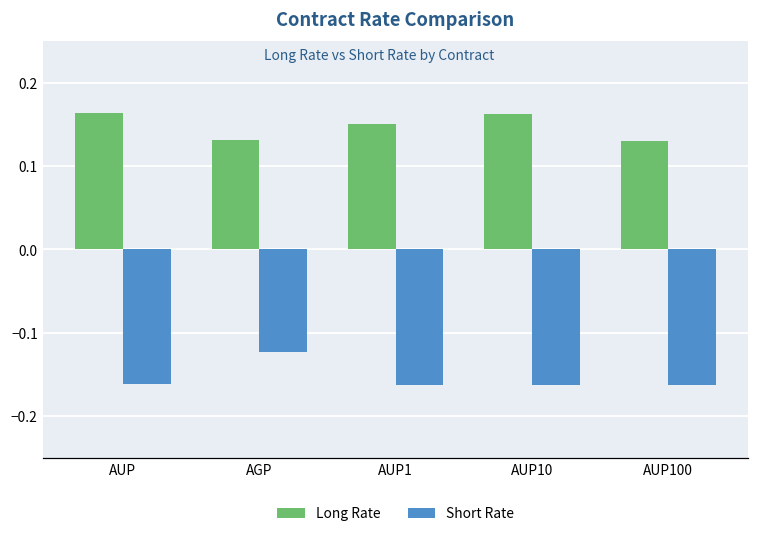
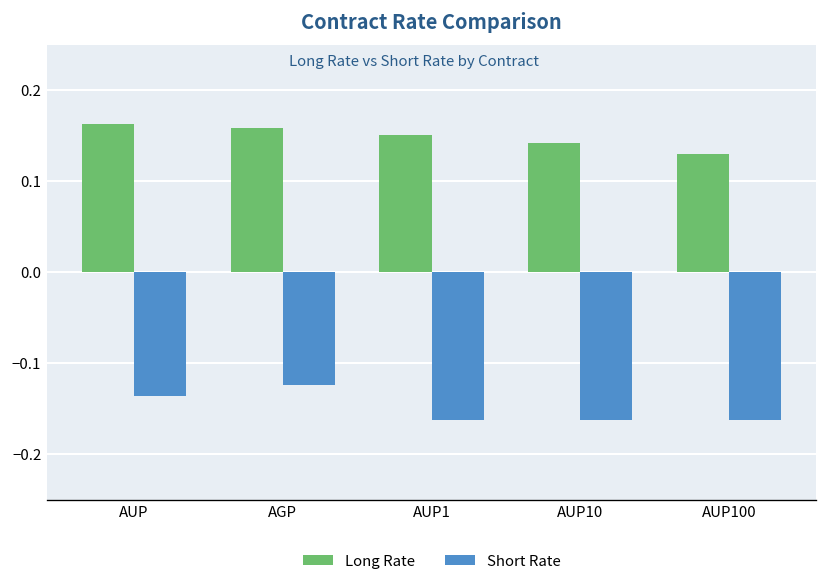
  {
    "Long Rate": {
      "AUP": 0.16,
-     "AGP": 0.13,
+     "AGP": 0.16,
      "AUP1": 0.15,
-     "AUP10": 0.16,
+     "AUP10": 0.14,
      "AUP100": 0.13
    },
    "Short Rate": {
-     "AUP": -0.16,
+     "AUP": -0.14,
      "AGP": -0.12,
      "AUP1": -0.16,
      "AUP10": -0.16,
      "AUP100": -0.16
    }
  }
